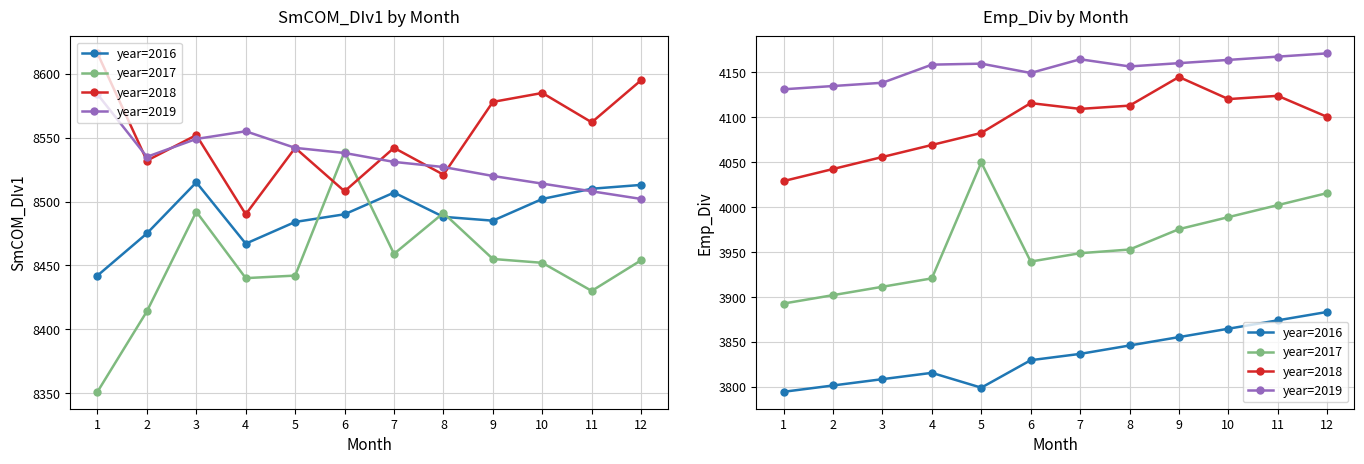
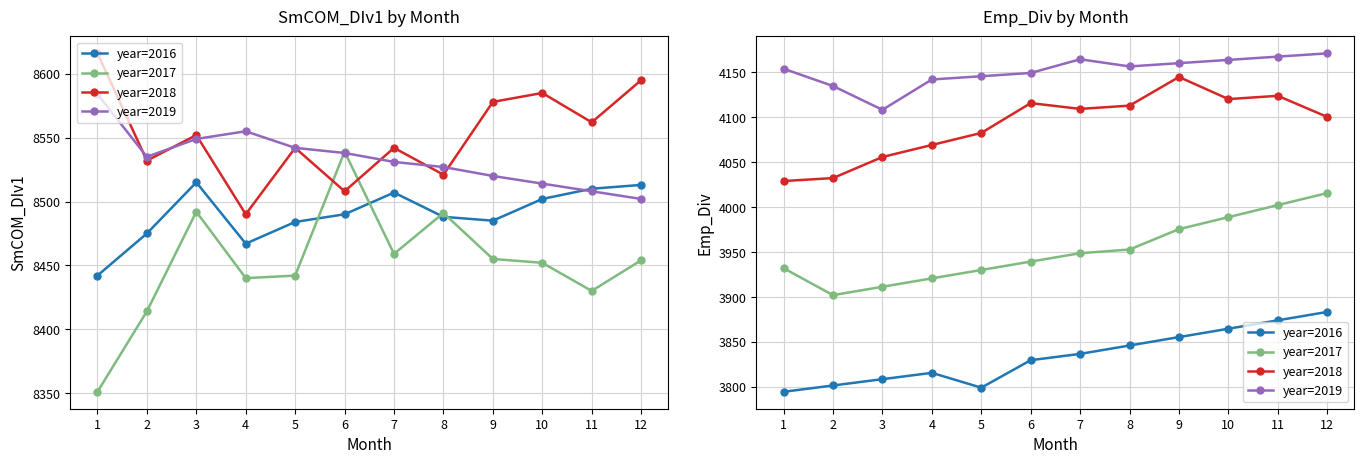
  {
    "SmCOM_DIv1 by Month": {
      "year=2016": {
        "1": 8442,
        "2": 8475,
        "3": 8515,
        "4": 8467,
        "5": 8484,
        "6": 8490,
        "7": 8507,
        "8": 8488,
        "9": 8485,
        "10": 8502,
        "12": 8513
      },
      "year=2017": {
        "1": 8351,
        "2": 8414,
        "3": 8492,
        "4": 8440,
        "5": 8442,
        "7": 8459,
        "8": 8491,
        "9": 8455,
        "10": 8452,
        "11": 8430,
        "12": 8454
      },
      "year=2018": {
        "2": 8532,
        "3": 8552,
        "4": 8490,
        "6": 8508,
        "7": 8542,
        "8": 8521,
        "9": 8578,
        "10": 8585,
        "11": 8562,
        "12": 8595
      },
      "year=2019": {
        "2": 8535,
        "3": 8549,
        "4": 8555,
        "7": 8531,
        "8": 8527,
        "9": 8520,
        "10": 8514,
        "12": 8502
      }
    },
    "Emp_Div by Month": {
      "year=2016": {
        "1": 3790,
        "2": 3800,
        "3": 3810,
        "4": 3820,
        "5": 3800,
        "6": 3830,
        "7": 3840,
        "8": 3850,
        "9": 3860,
        "10": 3860,
        "11": 3870,
        "12": 3880
      },
      "year=2017": {
-       "1": 3890,
+       "1": 3930,
        "2": 3900,
        "3": 3910,
        "4": 3920,
-       "5": 4050,
+       "5": 3930,
        "6": 3940,
        "7": 3950,
        "8": 3950,
        "9": 3980,
        "10": 3990,
        "11": 4000,
        "12": 4020
      },
      "year=2018": {
        "1": 4030,
-       "2": 4040,
+       "2": 4030,
        "3": 4060,
        "4": 4070,
        "5": 4080,
        "6": 4120,
        "7": 4110,
        "8": 4110,
        "9": 4140,
        "10": 4120,
        "11": 4120,
        "12": 4100
      },
      "year=2019": {
-       "1": 4130,
+       "1": 4150,
        "2": 4130,
-       "3": 4140,
-       "4": 4160,
-       "5": 4160,
+       "3": 4110,
+       "4": 4140,
+       "5": 4150,
        "6": 4150,
        "7": 4160,
        "8": 4160,
        "9": 4160,
        "10": 4160,
        "11": 4170,
        "12": 4170
      }
    }
  }
